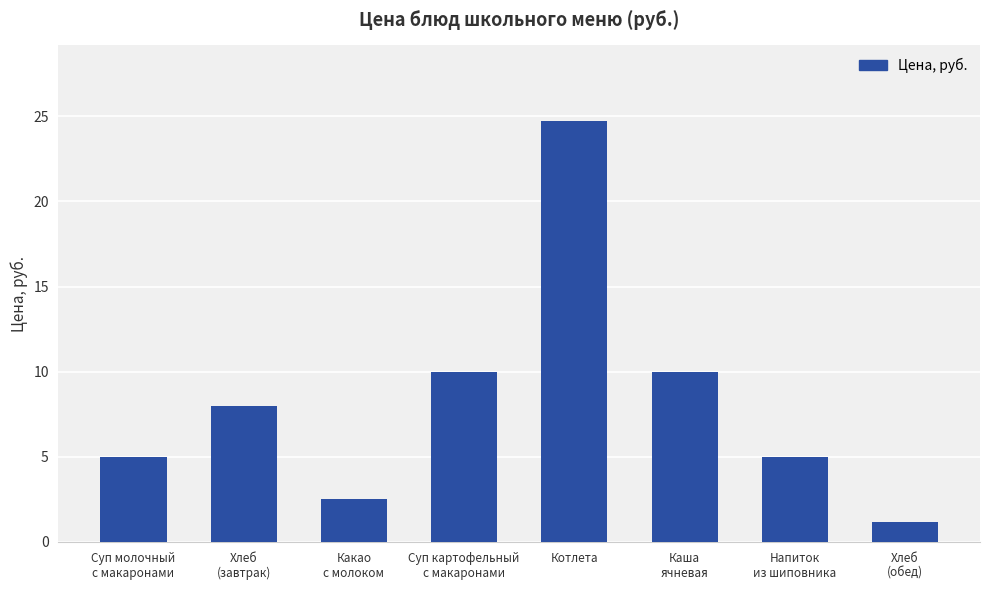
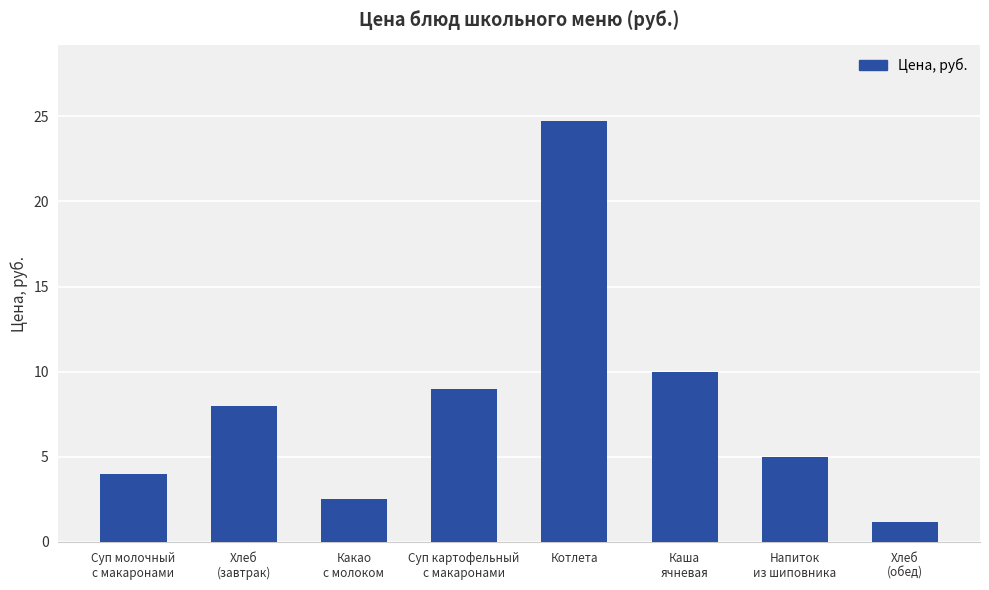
  {
-   "Суп молочный с макаронами": 5,
+   "Суп молочный с макаронами": 4,
    "Хлеб (завтрак)": 8,
    "Какао с молоком": 2.5,
-   "Суп картофельный с макаронами": 10,
+   "Суп картофельный с макаронами": 9,
    "Котлета": 24.7,
    "Каша ячневая": 10,
    "Напиток из шиповника": 5,
    "Хлеб (обед)": 1.2
  }
